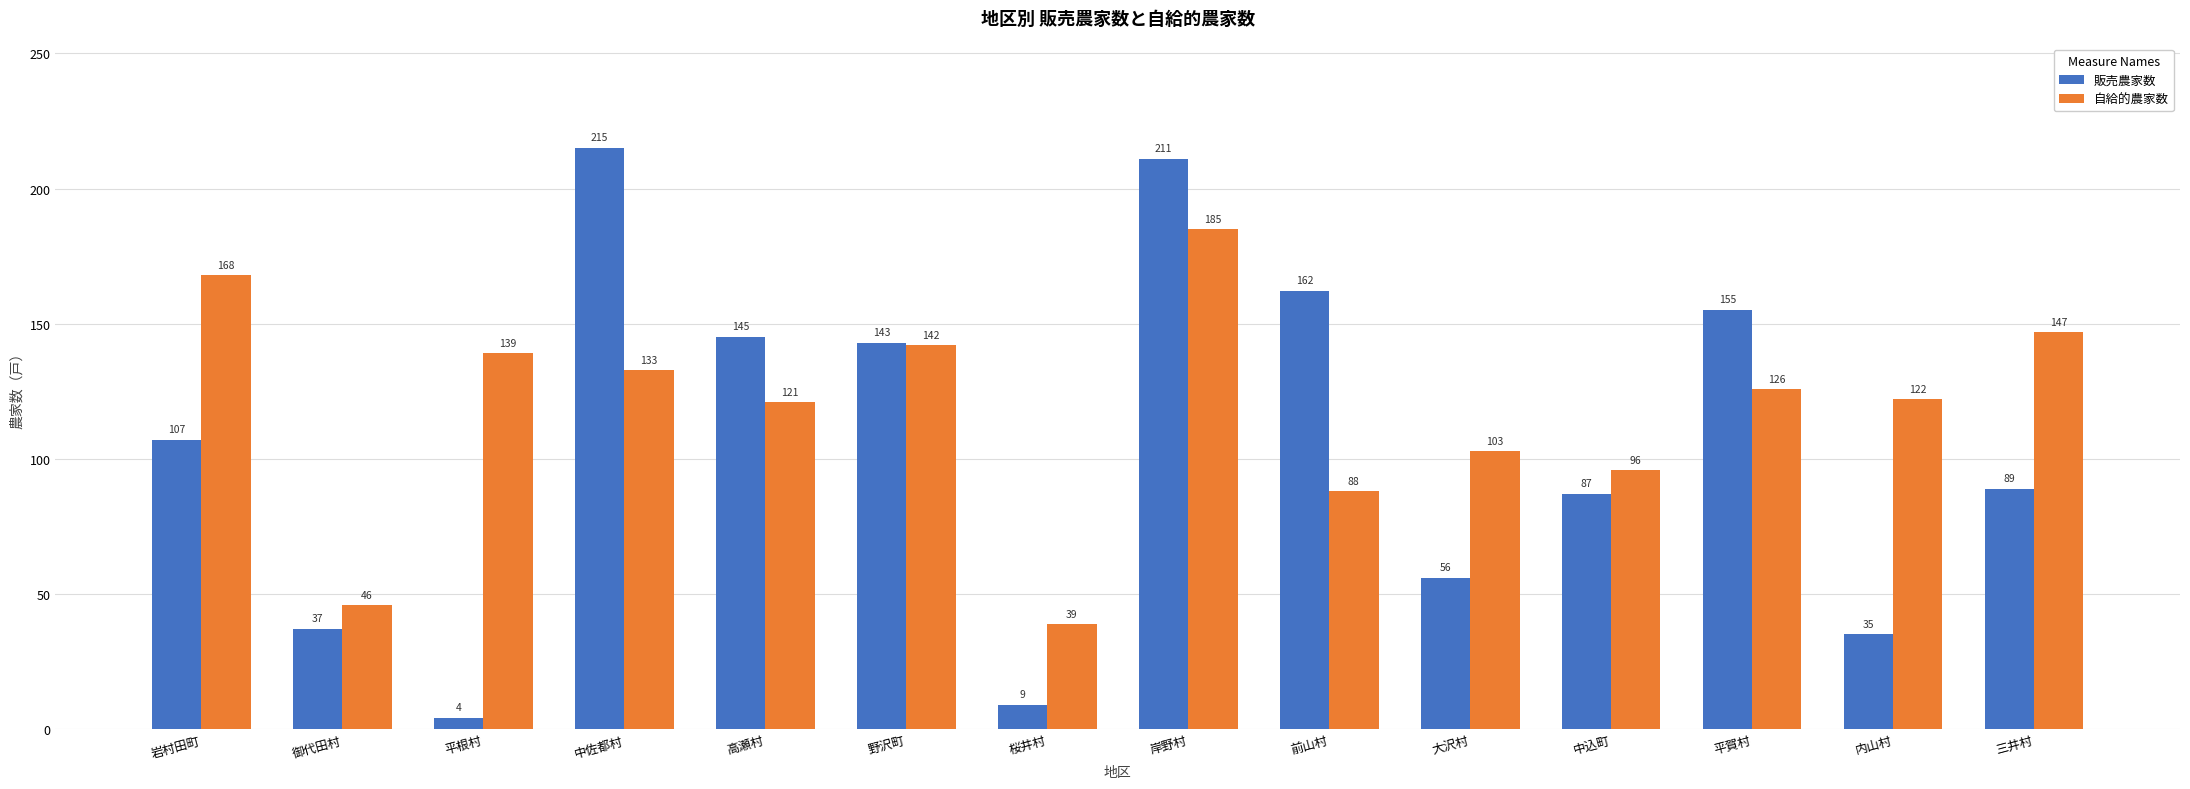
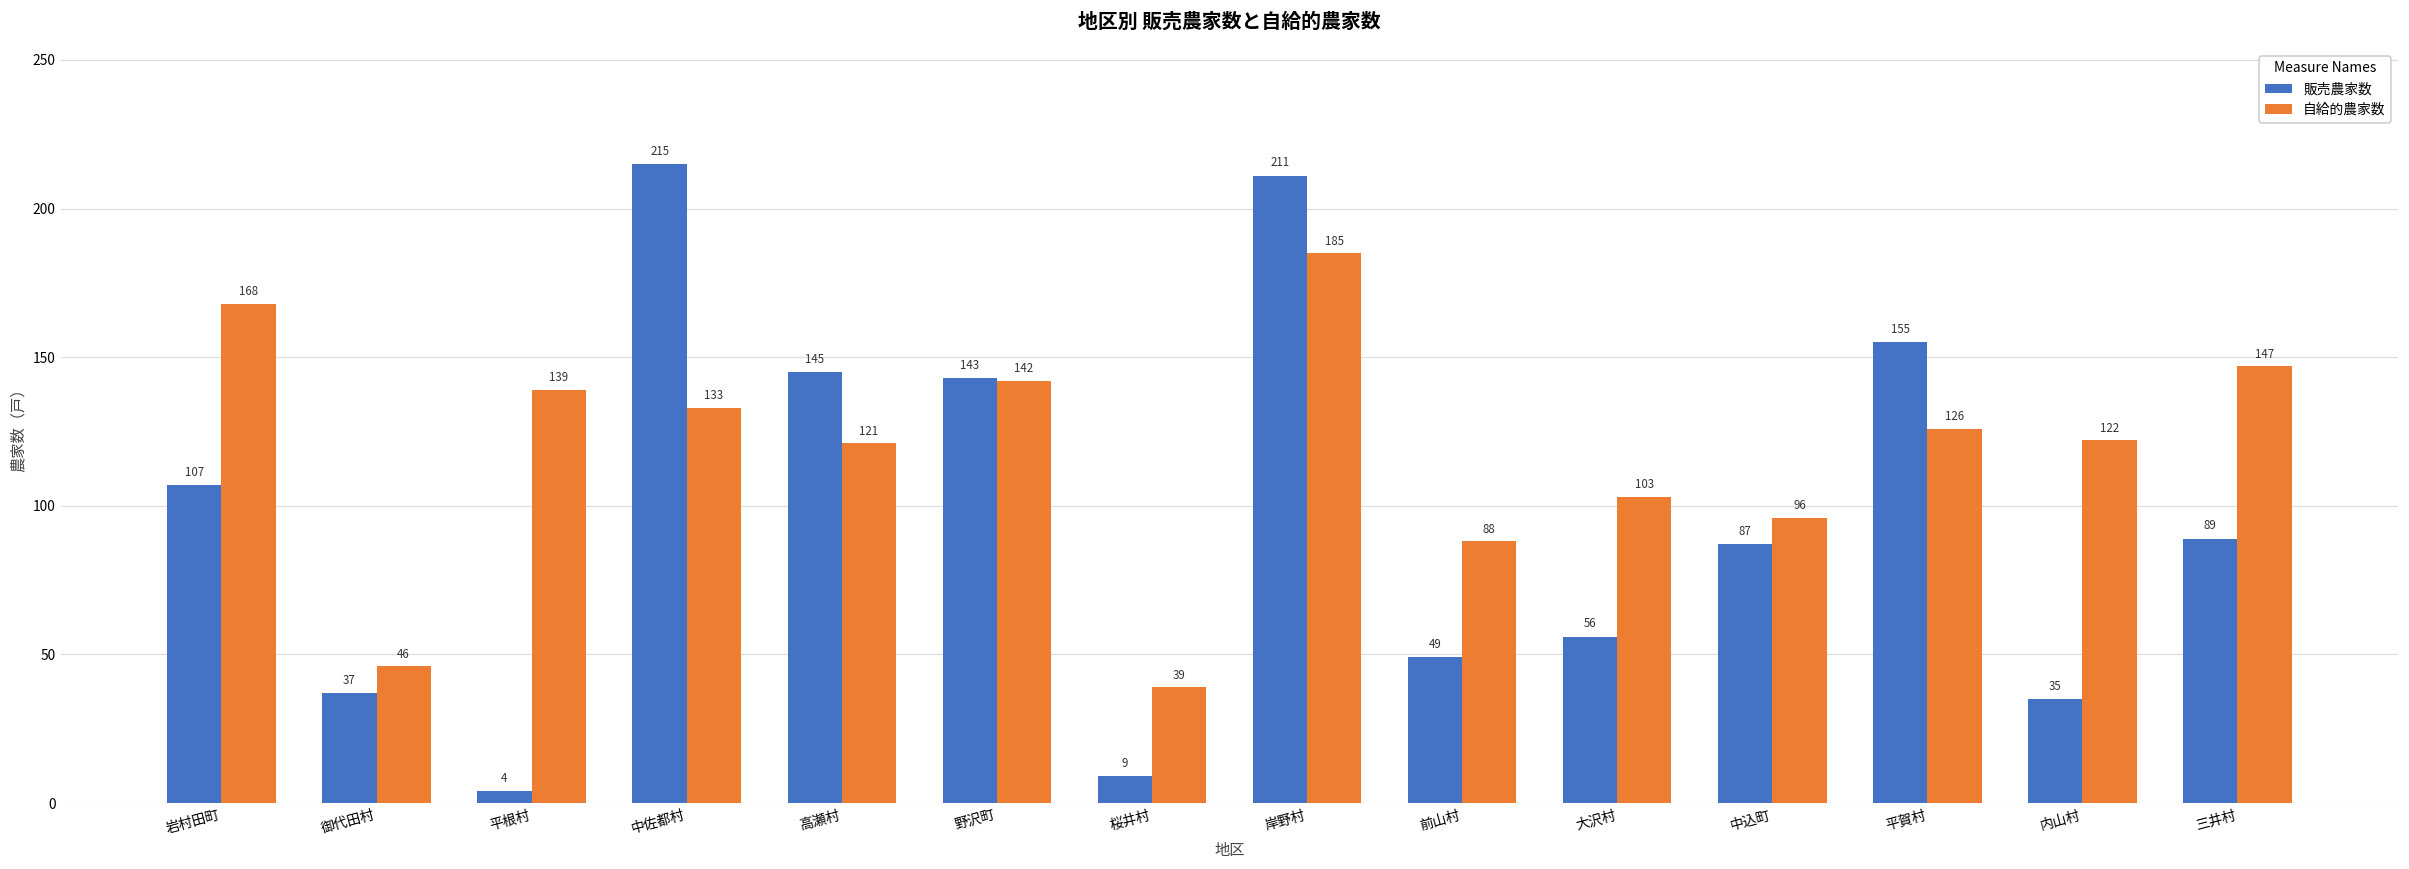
  {
    "販売農家数": {
      "岩村田町": 107,
      "御代田村": 37,
      "平根村": 4,
      "中佐都村": 215,
      "高瀬村": 145,
      "野沢町": 143,
      "桜井村": 9,
      "岸野村": 211,
-     "前山村": 162,
+     "前山村": 49,
      "大沢村": 56,
      "中込町": 87,
      "平賀村": 155,
      "内山村": 35,
      "三井村": 89
    },
    "自給的農家数": {
      "岩村田町": 168,
      "御代田村": 46,
      "平根村": 139,
      "中佐都村": 133,
      "高瀬村": 121,
      "野沢町": 142,
      "桜井村": 39,
      "岸野村": 185,
      "前山村": 88,
      "大沢村": 103,
      "中込町": 96,
      "平賀村": 126,
      "内山村": 122,
      "三井村": 147
    }
  }
